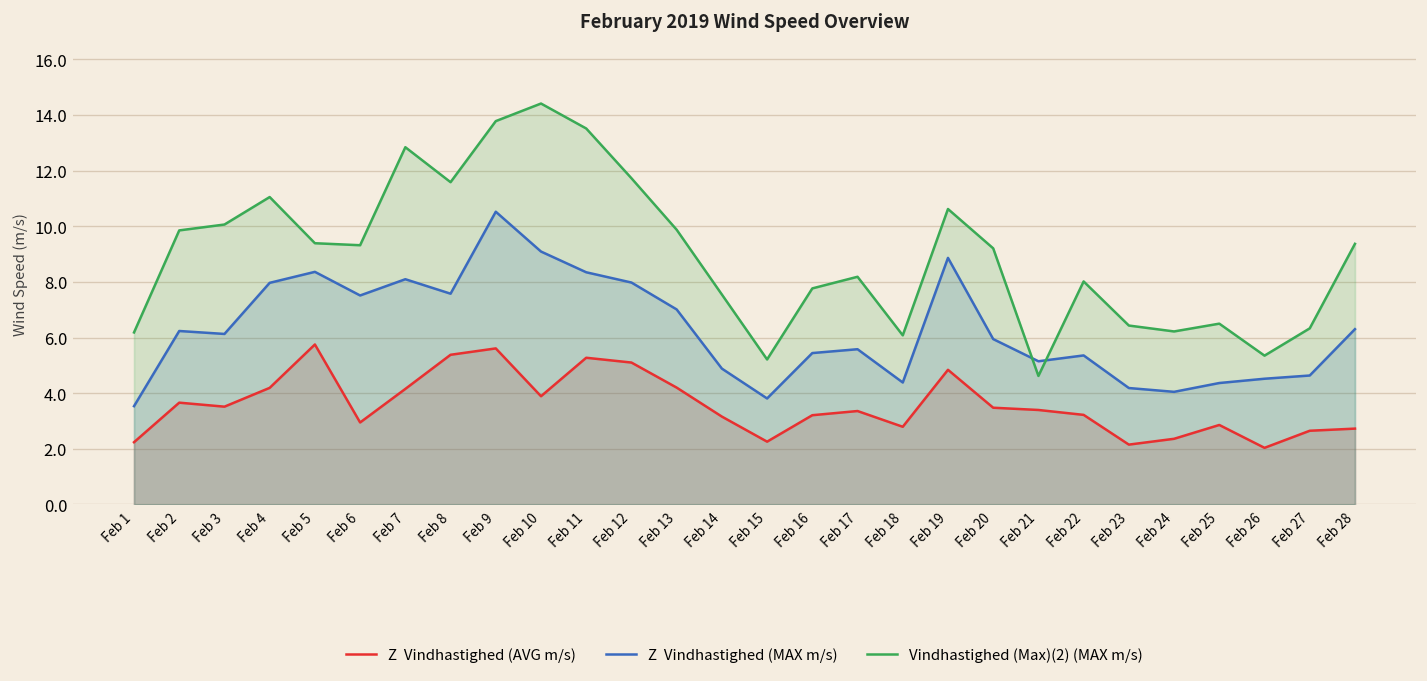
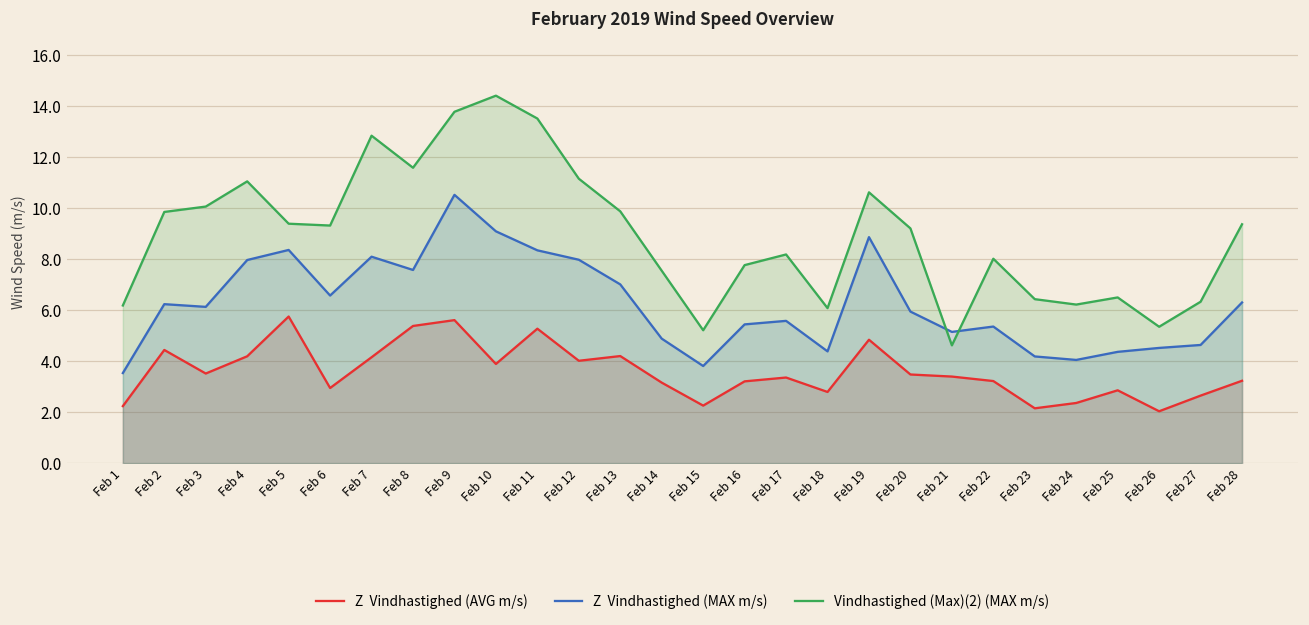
  {
    "Z Vindhastighed (AVG m/s)": {
      "Feb 1": 2.2,
-     "Feb 2": 3.7,
+     "Feb 2": 4.4,
      "Feb 3": 3.5,
      "Feb 4": 4.2,
      "Feb 5": 5.8,
      "Feb 6": 2.9,
      "Feb 7": 4.2,
      "Feb 8": 5.4,
      "Feb 9": 5.6,
      "Feb 10": 3.9,
      "Feb 11": 5.3,
-     "Feb 12": 5.1,
+     "Feb 12": 4.0,
      "Feb 13": 4.2,
      "Feb 14": 3.2,
      "Feb 15": 2.3,
      "Feb 16": 3.2,
      "Feb 17": 3.4,
      "Feb 18": 2.8,
      "Feb 19": 4.8,
      "Feb 20": 3.5,
      "Feb 21": 3.4,
      "Feb 22": 3.2,
      "Feb 23": 2.2,
      "Feb 24": 2.4,
      "Feb 25": 2.9,
      "Feb 26": 2.0,
      "Feb 27": 2.7,
-     "Feb 28": 2.7
+     "Feb 28": 3.2
    },
    "Z Vindhastighed (MAX m/s)": {
      "Feb 1": 3.5,
      "Feb 2": 6.2,
      "Feb 3": 6.1,
      "Feb 4": 8.0,
      "Feb 5": 8.4,
-     "Feb 6": 7.5,
+     "Feb 6": 6.6,
      "Feb 7": 8.1,
      "Feb 8": 7.6,
      "Feb 9": 10.5,
      "Feb 10": 9.1,
      "Feb 11": 8.3,
      "Feb 12": 8.0,
      "Feb 13": 7.0,
      "Feb 14": 4.9,
      "Feb 15": 3.8,
      "Feb 16": 5.4,
      "Feb 17": 5.6,
      "Feb 18": 4.4,
      "Feb 19": 8.9,
      "Feb 20": 5.9,
      "Feb 21": 5.1,
      "Feb 22": 5.4,
      "Feb 23": 4.2,
      "Feb 24": 4.0,
      "Feb 25": 4.4,
      "Feb 26": 4.5,
      "Feb 27": 4.6,
      "Feb 28": 6.3
    },
    "Vindhastighed (Max)(2) (MAX m/s)": {
      "Feb 1": 6.2,
      "Feb 2": 9.9,
      "Feb 3": 10.1,
      "Feb 4": 11.1,
      "Feb 5": 9.4,
      "Feb 6": 9.3,
      "Feb 7": 12.8,
      "Feb 8": 11.6,
      "Feb 9": 13.8,
      "Feb 10": 14.4,
      "Feb 11": 13.5,
-     "Feb 12": 11.7,
+     "Feb 12": 11.2,
      "Feb 13": 9.9,
      "Feb 14": 7.5,
      "Feb 15": 5.2,
      "Feb 16": 7.8,
      "Feb 17": 8.2,
      "Feb 18": 6.1,
      "Feb 19": 10.6,
      "Feb 20": 9.2,
      "Feb 21": 4.6,
      "Feb 22": 8.0,
      "Feb 23": 6.4,
      "Feb 24": 6.2,
      "Feb 25": 6.5,
      "Feb 26": 5.4,
      "Feb 27": 6.3,
      "Feb 28": 9.4
    }
  }
